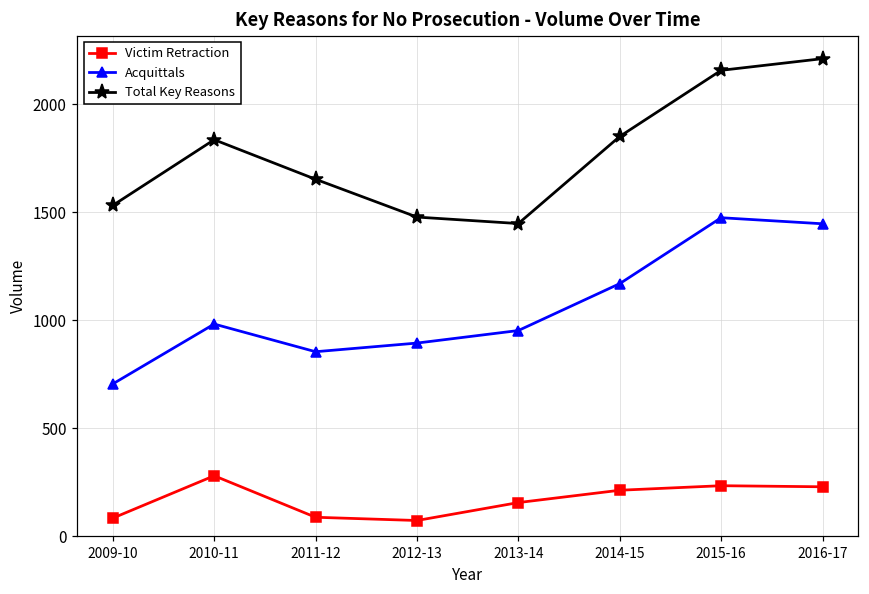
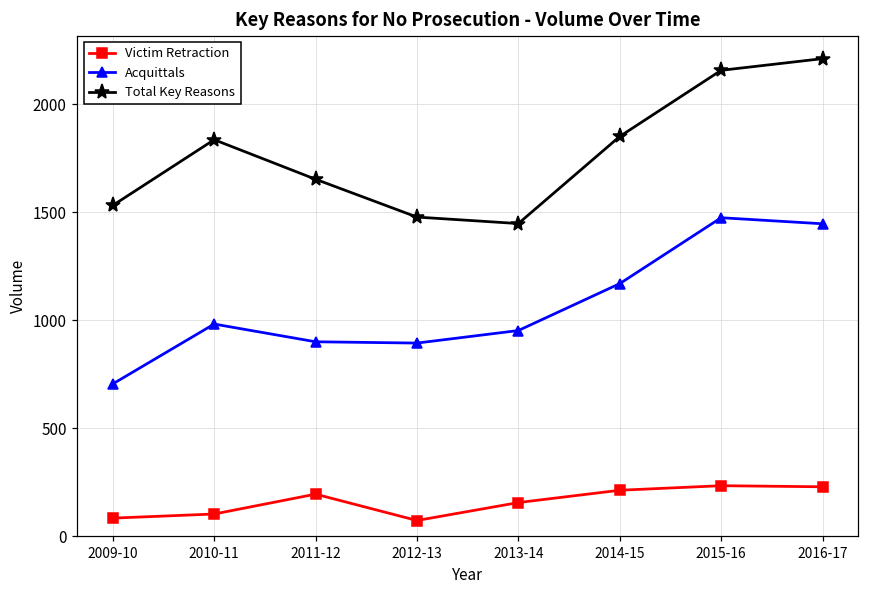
  {
    "Victim Retraction": {
      "2009-10": 90,
-     "2010-11": 280,
-     "2011-12": 90,
+     "2010-11": 100,
+     "2011-12": 200,
      "2012-13": 70,
      "2013-14": 160,
      "2014-15": 210,
      "2015-16": 240,
      "2016-17": 230
    },
    "Acquittals": {
      "2009-10": 710,
      "2010-11": 980,
-     "2011-12": 860,
+     "2011-12": 900,
      "2012-13": 900,
      "2013-14": 950,
      "2014-15": 1170,
      "2015-16": 1480,
      "2016-17": 1450
    },
    "Total Key Reasons": {
      "2009-10": 1530,
      "2010-11": 1840,
      "2011-12": 1650,
      "2012-13": 1480,
      "2013-14": 1450,
      "2014-15": 1850,
      "2015-16": 2160,
      "2016-17": 2210
    }
  }
